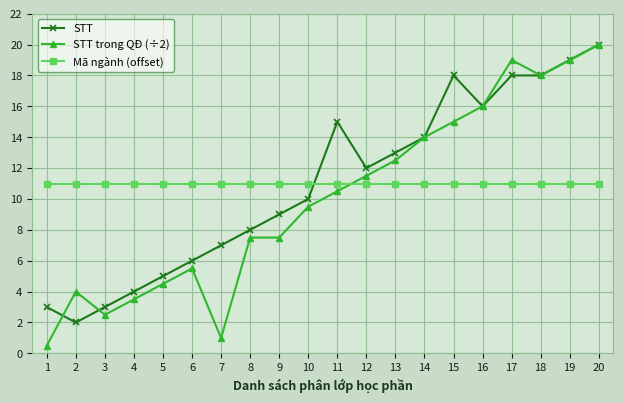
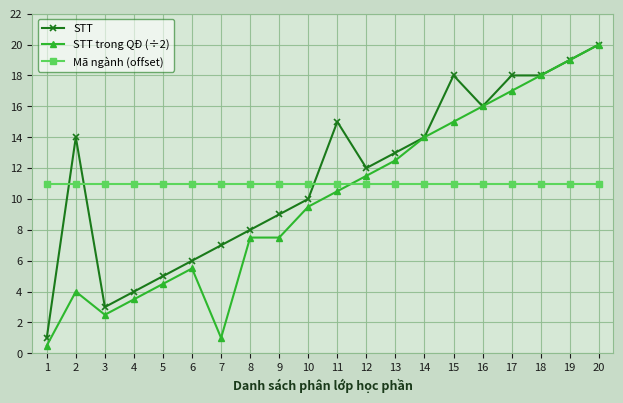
  {
    "STT": {
-     "1": 3,
-     "2": 2,
+     "1": 1,
+     "2": 14,
      "3": 3,
      "4": 4,
      "5": 5,
      "6": 6,
      "7": 7,
      "8": 8,
      "9": 9,
      "10": 10,
      "11": 15,
      "12": 12,
      "13": 13,
      "15": 18,
      "17": 18
    },
    "STT trong QĐ (÷2)": {
      "1": 0.5,
      "2": 4.0,
      "3": 2.5,
      "4": 3.5,
      "5": 4.5,
      "6": 5.5,
      "7": 1.0,
      "8": 7.5,
      "9": 7.5,
      "10": 9.5,
      "11": 10.5,
      "12": 11.5,
      "13": 12.5,
      "15": 15.0,
-     "17": 19.0
+     "17": 17.0
    },
    "Mã ngành (offset)": {
      "1": 11.0,
      "2": 11.0,
      "3": 11.0,
      "4": 11.0,
      "5": 11.0,
      "6": 11.0,
      "7": 11.0,
      "8": 11.0,
      "9": 11.0,
      "10": 11.0,
      "11": 11.0,
      "12": 11.0,
      "13": 11.0,
      "14": 11.0,
      "15": 11.0,
      "16": 11.0,
      "17": 11.0,
      "18": 11.0,
      "19": 11.0,
      "20": 11.0
    }
  }
